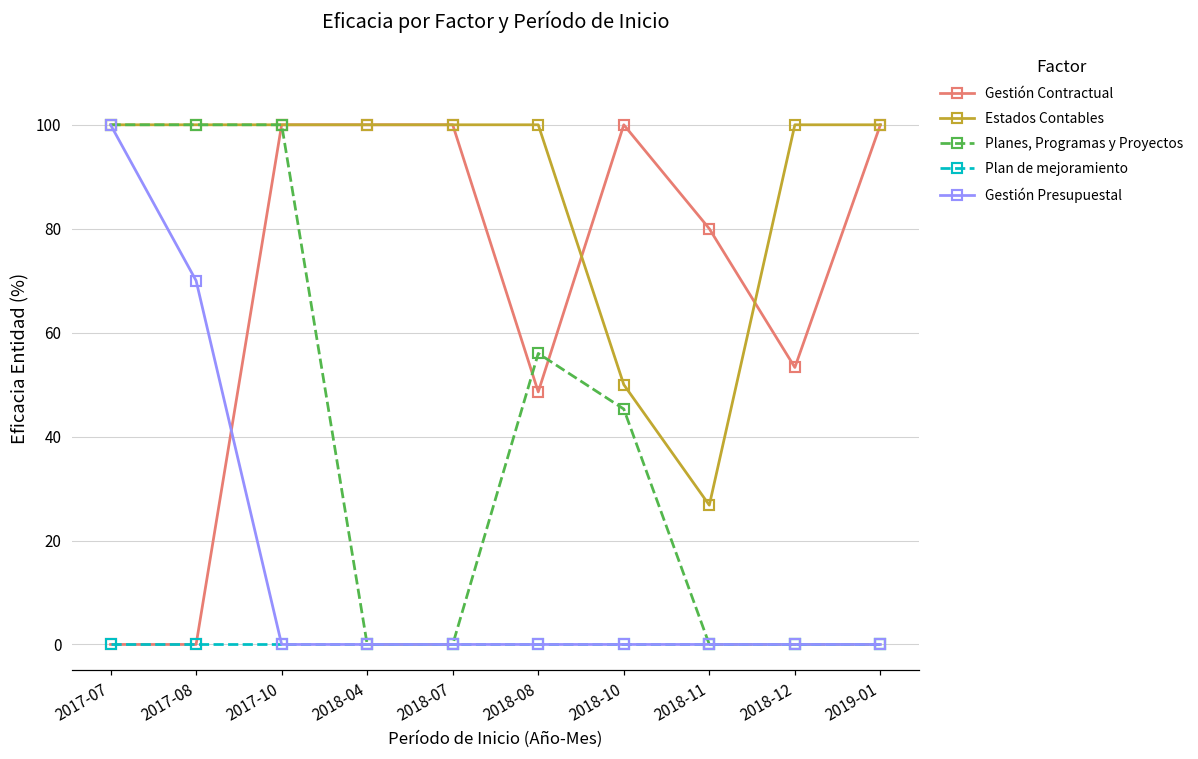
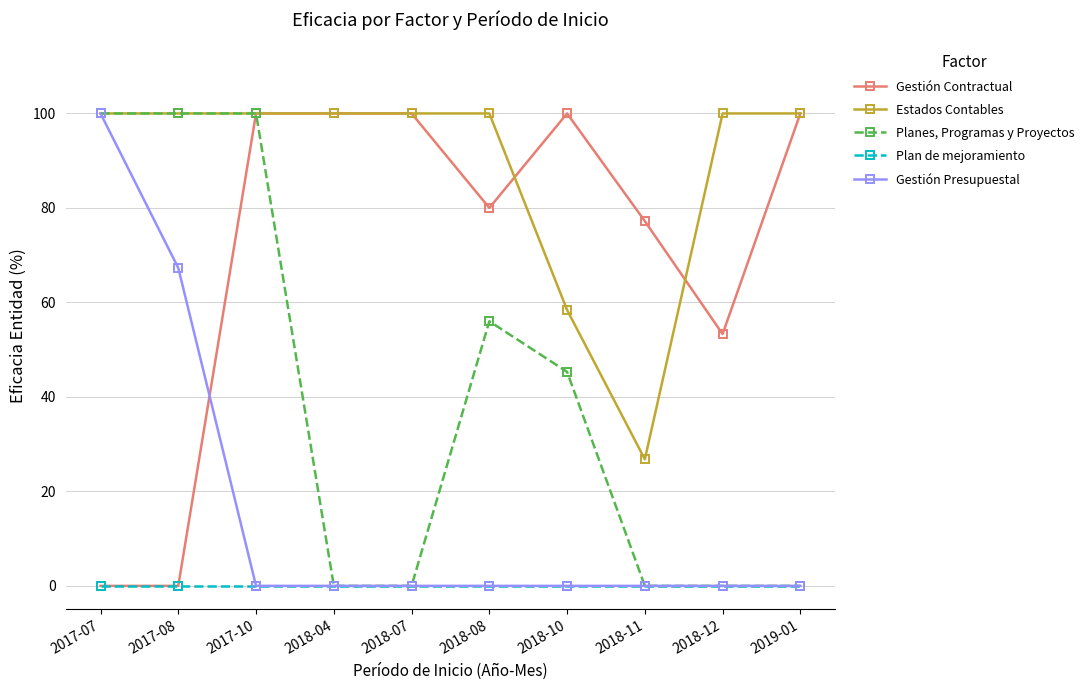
  {
    "Gestión Contractual": {
-     "2018-08": 49,
+     "2018-08": 80,
      "2018-10": 100,
-     "2018-11": 80,
+     "2018-11": 77,
      "2018-12": 53
    },
    "Estados Contables": {
      "2018-08": 100,
-     "2018-10": 50,
+     "2018-10": 58,
      "2018-11": 27,
      "2018-12": 100
    },
    "Planes, Programas y Proyectos": {
      "2018-08": 56,
      "2018-10": 45
    },
    "Gestión Presupuestal": {
-     "2017-08": 70
+     "2017-08": 67
    }
  }
